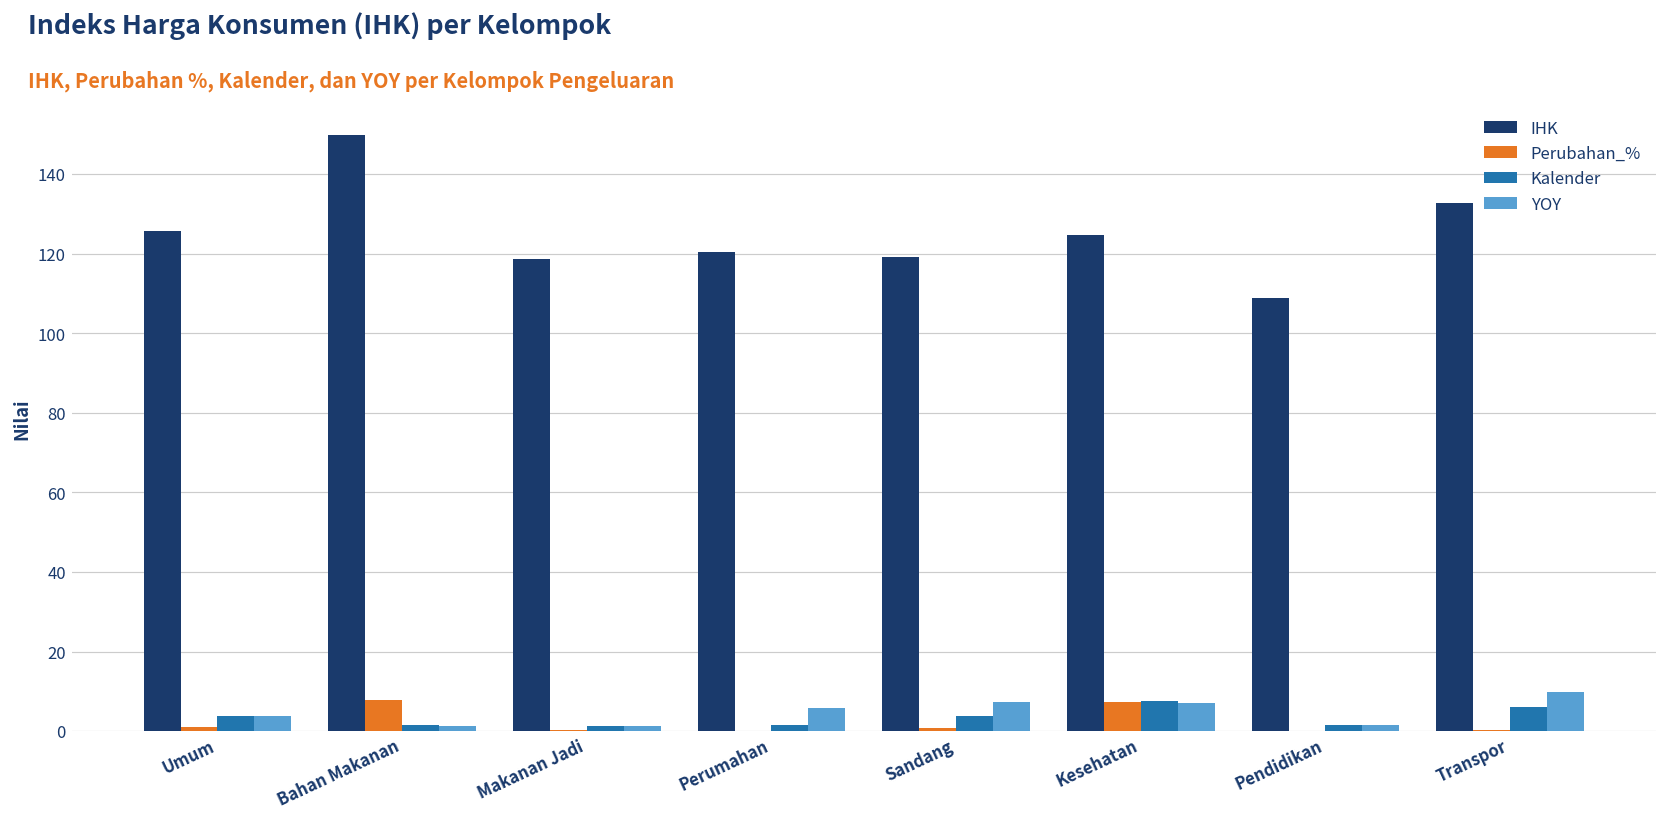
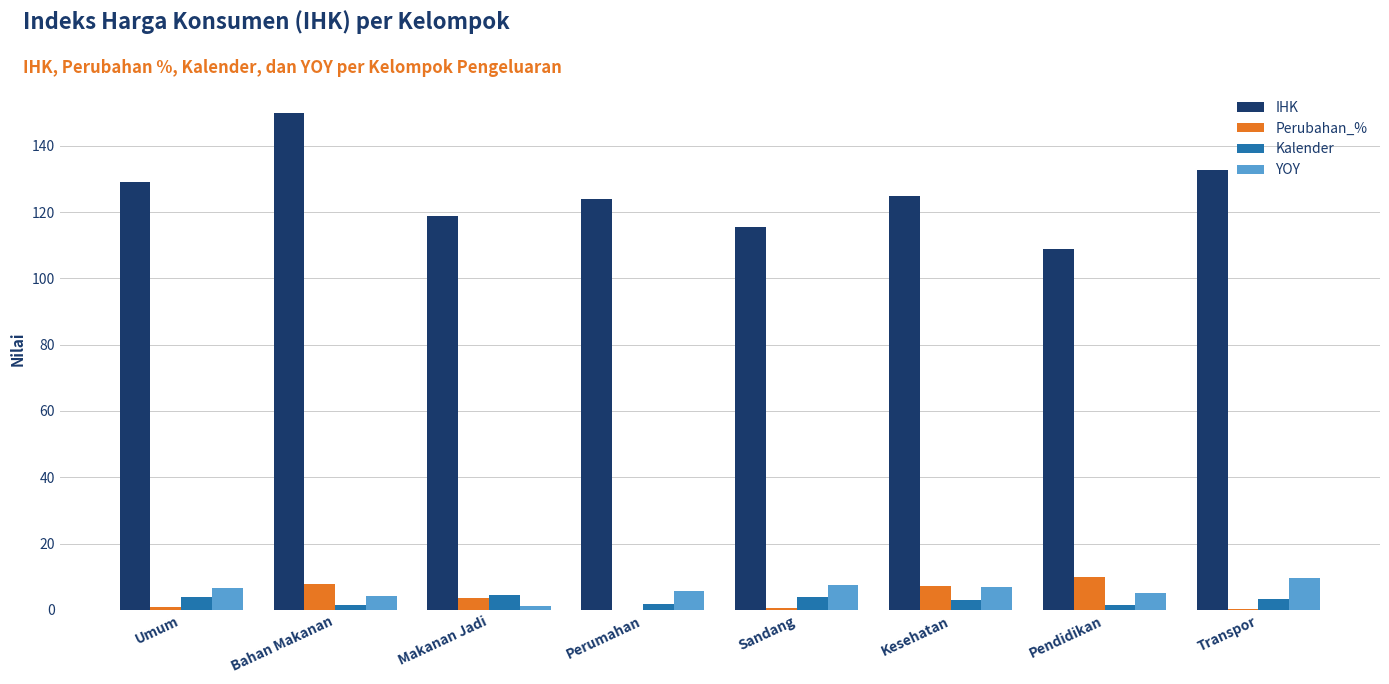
  {
    "IHK": {
-     "Umum": 126,
+     "Umum": 129,
      "Bahan Makanan": 150,
      "Makanan Jadi": 119,
-     "Perumahan": 120,
-     "Sandang": 119,
+     "Perumahan": 124,
+     "Sandang": 116,
      "Kesehatan": 125,
      "Pendidikan": 109,
      "Transpor": 133
    },
    "Perubahan_%": {
      "Umum": 1,
      "Bahan Makanan": 8,
-     "Makanan Jadi": 0,
+     "Makanan Jadi": 4,
      "Perumahan": 0,
      "Kesehatan": 7,
-     "Pendidikan": 0
+     "Pendidikan": 10
    },
    "Kalender": {
      "Umum": 4,
      "Bahan Makanan": 1,
-     "Makanan Jadi": 1,
+     "Makanan Jadi": 4,
      "Perumahan": 2,
      "Sandang": 4,
-     "Kesehatan": 8,
+     "Kesehatan": 3,
      "Pendidikan": 2,
-     "Transpor": 6
+     "Transpor": 3
    },
    "YOY": {
-     "Umum": 4,
-     "Bahan Makanan": 1,
+     "Umum": 7,
+     "Bahan Makanan": 4,
      "Makanan Jadi": 1,
      "Perumahan": 6,
      "Sandang": 7,
      "Kesehatan": 7,
-     "Pendidikan": 2,
+     "Pendidikan": 5,
      "Transpor": 10
    }
  }
